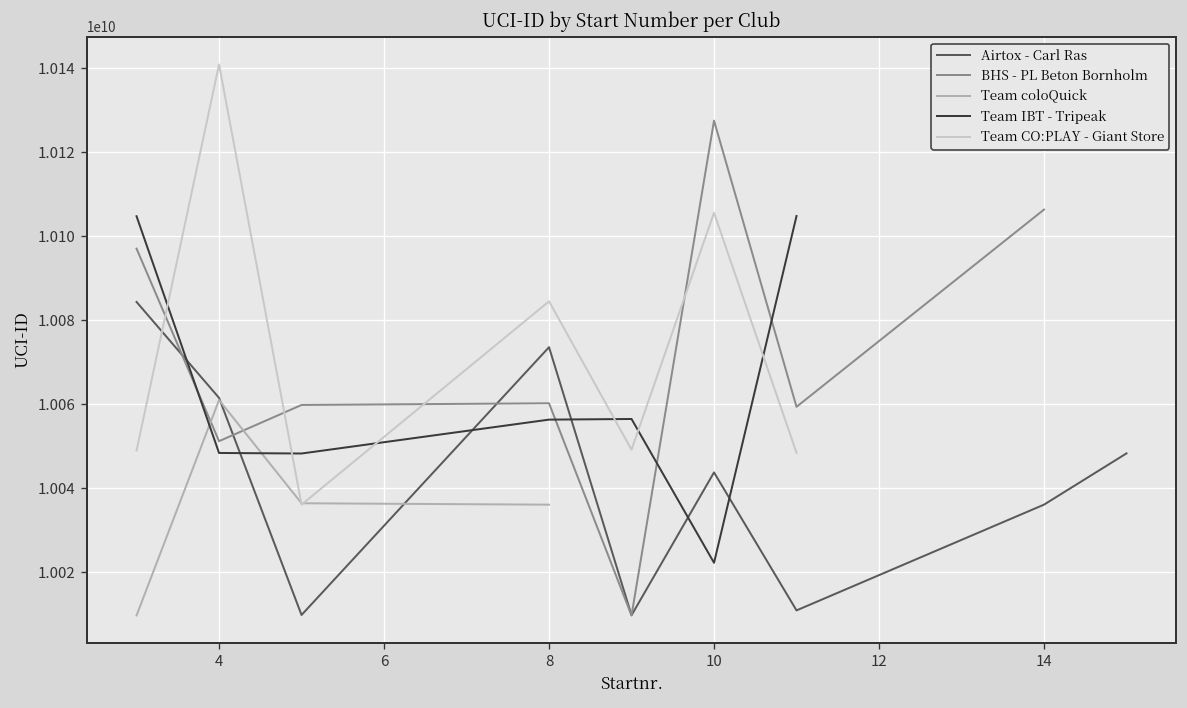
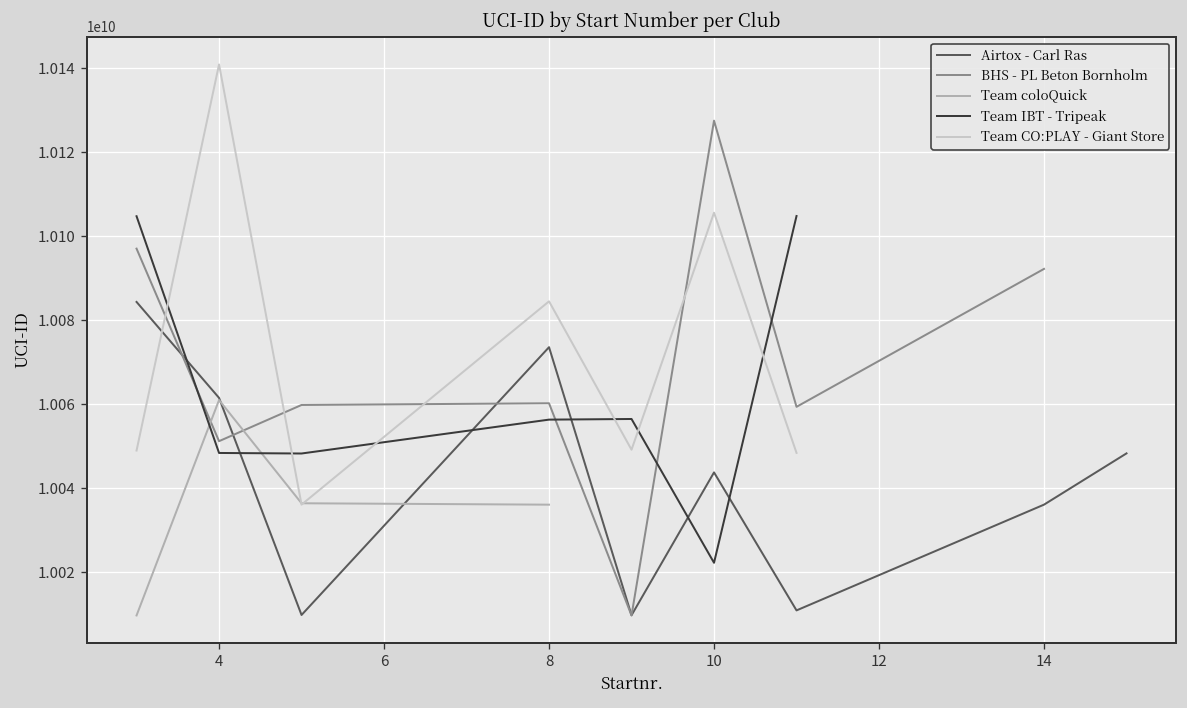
  {
    "BHS - PL Beton Bornholm": {
      "4": 10051000000,
      "8": 10060000000,
      "10": 10127000000,
-     "14": 10106000000
+     "14": 10092000000
    }
  }
